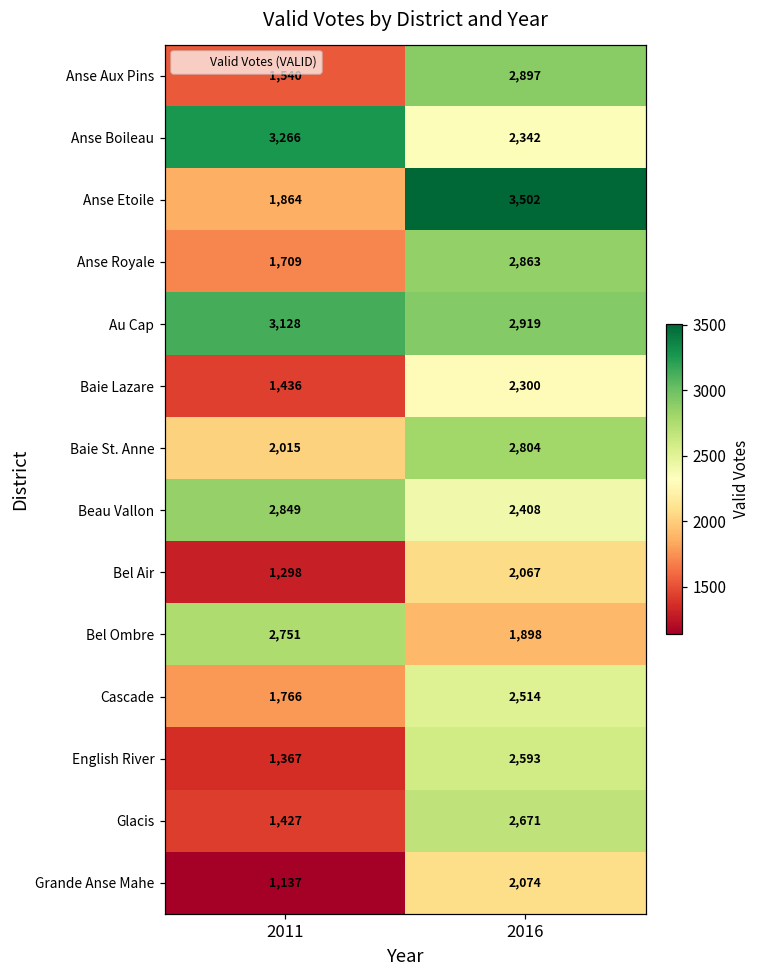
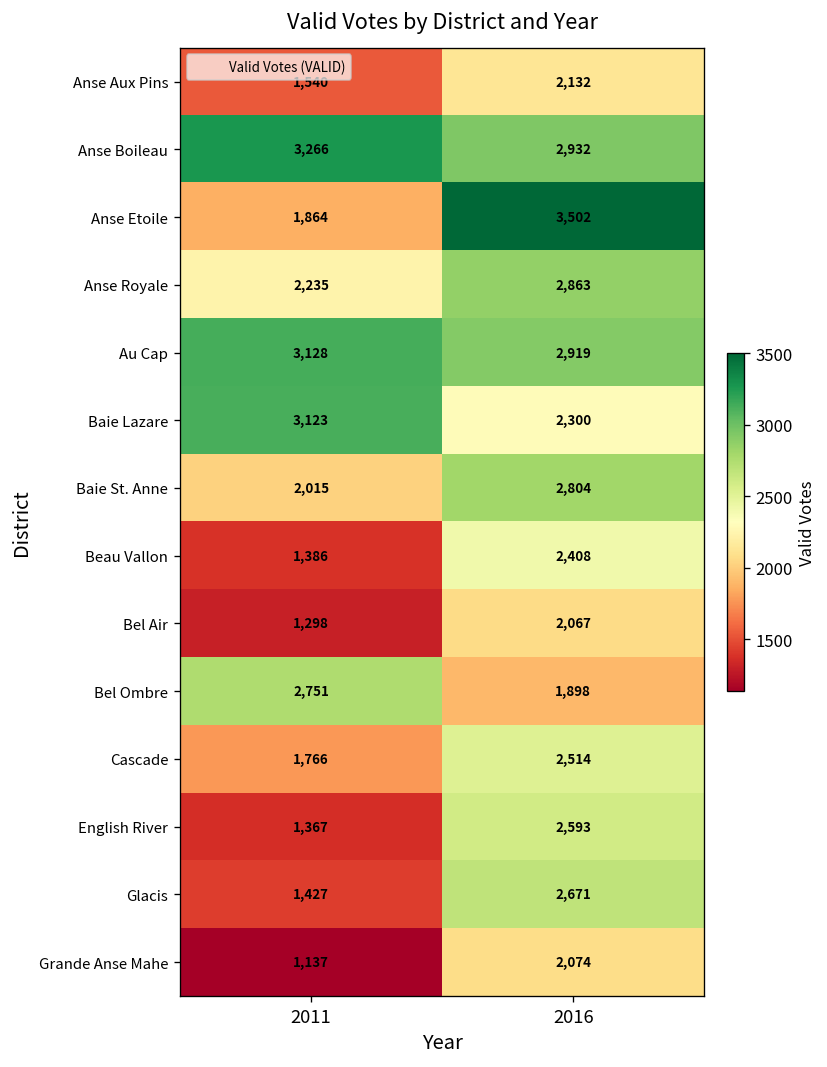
  {
    "Anse Aux Pins": {
-     "2016": "2,897"
+     "2016": "2,132"
    },
    "Anse Boileau": {
      "2011": "3,266",
-     "2016": "2,342"
+     "2016": "2,932"
    },
    "Anse Etoile": {
      "2011": "1,864",
      "2016": "3,502"
    },
    "Anse Royale": {
-     "2011": "1,709",
+     "2011": "2,235",
      "2016": "2,863"
    },
    "Au Cap": {
      "2011": "3,128",
      "2016": "2,919"
    },
    "Baie Lazare": {
-     "2011": "1,436",
+     "2011": "3,123",
      "2016": "2,300"
    },
    "Baie St. Anne": {
      "2011": "2,015",
      "2016": "2,804"
    },
    "Beau Vallon": {
-     "2011": "2,849",
+     "2011": "1,386",
      "2016": "2,408"
    },
    "Bel Air": {
      "2011": "1,298",
      "2016": "2,067"
    },
    "Bel Ombre": {
      "2011": "2,751",
      "2016": "1,898"
    },
    "Cascade": {
      "2011": "1,766",
      "2016": "2,514"
    },
    "English River": {
      "2011": "1,367",
      "2016": "2,593"
    },
    "Glacis": {
      "2011": "1,427",
      "2016": "2,671"
    },
    "Grande Anse Mahe": {
      "2011": "1,137",
      "2016": "2,074"
    }
  }
